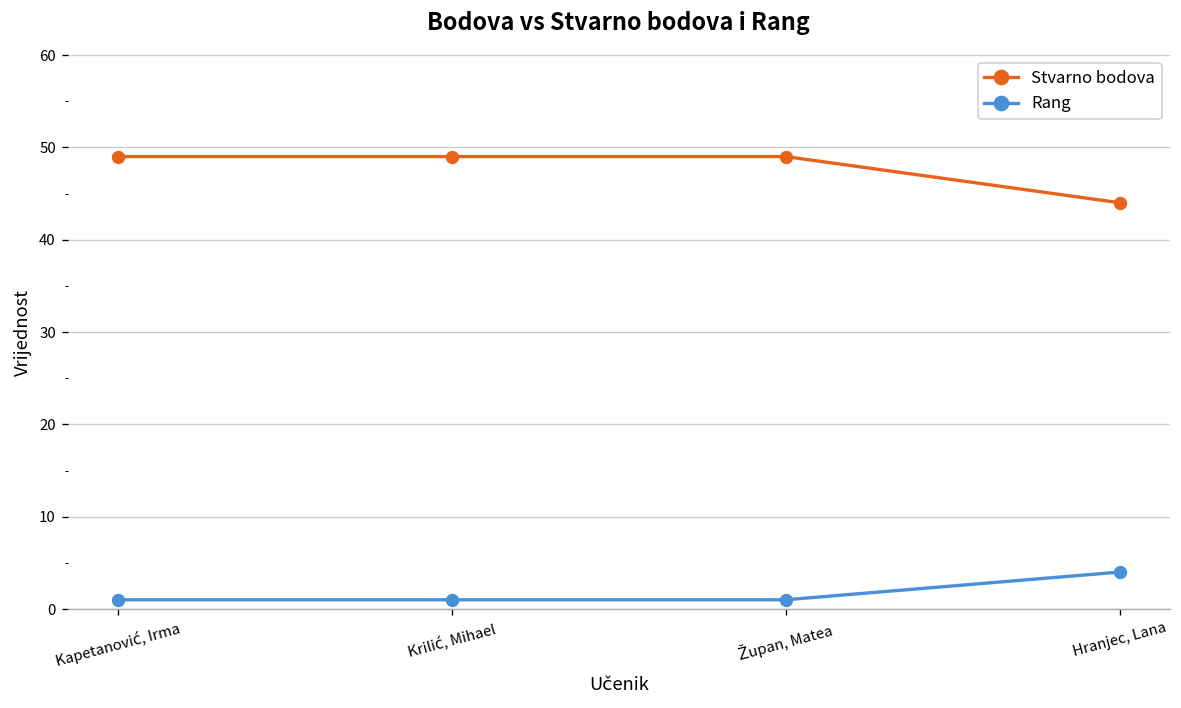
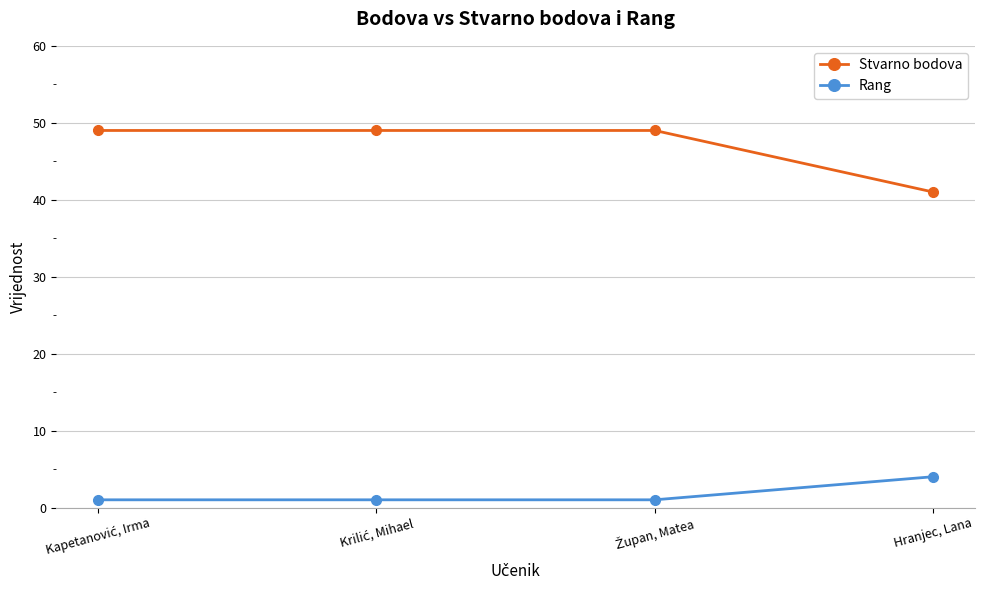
  {
    "Stvarno bodova": {
      "Kapetanović, Irma": 49,
      "Krilić, Mihael": 49,
      "Župan, Matea": 49,
-     "Hranjec, Lana": 44
+     "Hranjec, Lana": 41
    },
    "Rang": {
      "Kapetanović, Irma": 1,
      "Krilić, Mihael": 1,
      "Župan, Matea": 1,
      "Hranjec, Lana": 4
    }
  }
